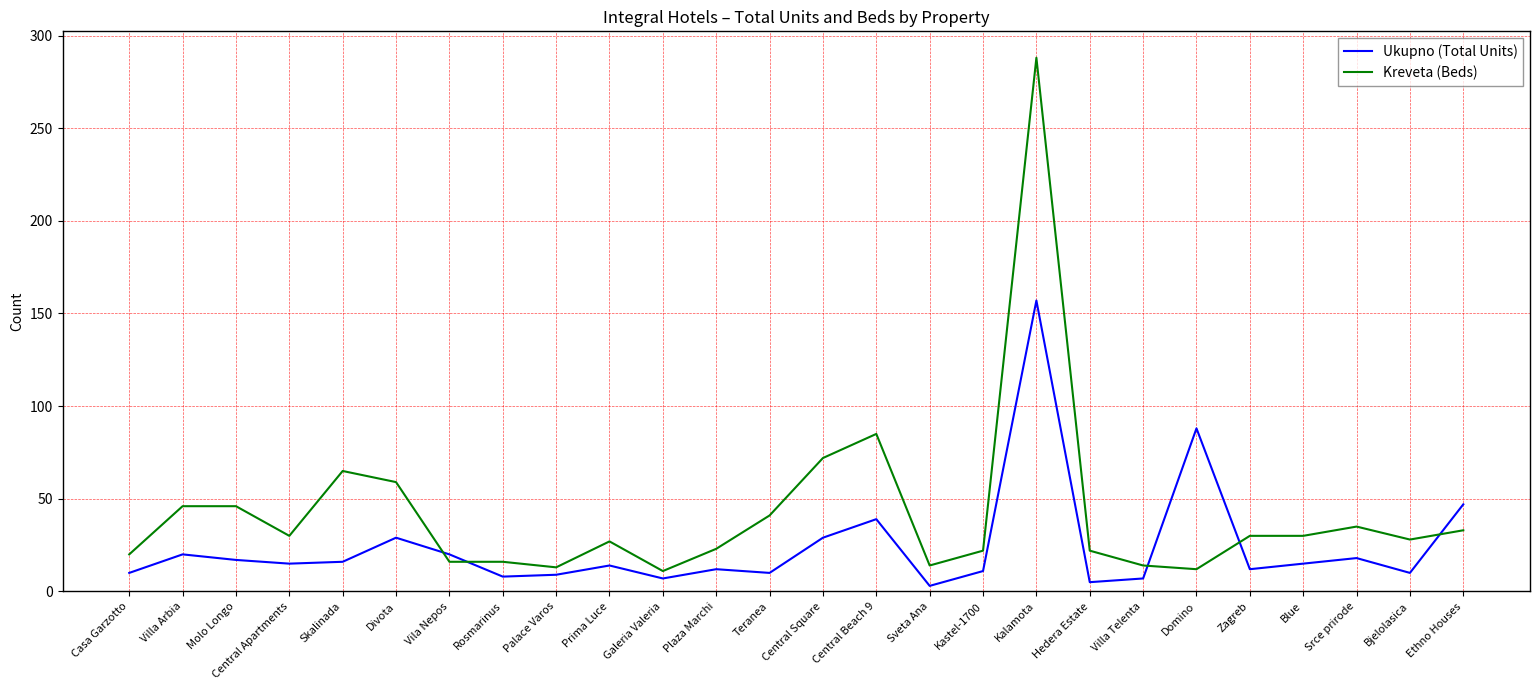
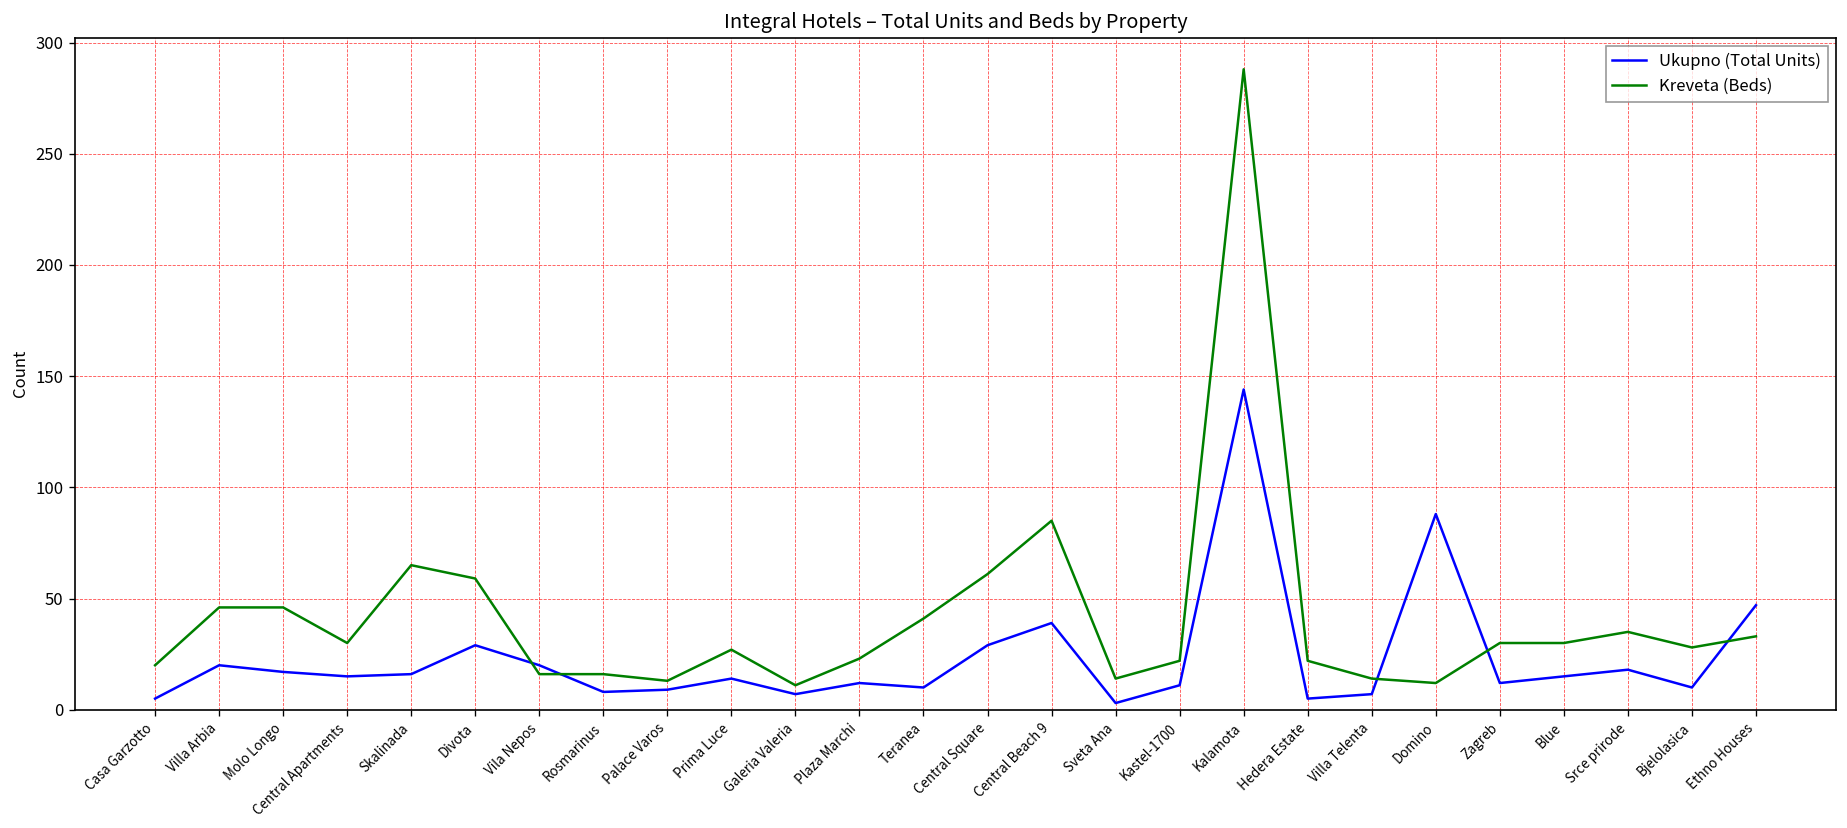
  {
    "Ukupno (Total Units)": {
-     "Casa Garzotto": 10,
+     "Casa Garzotto": 5,
      "Villa Arbia": 20,
      "Molo Longo": 17,
      "Central Apartments": 15,
      "Skalinada": 16,
      "Divota": 29,
      "Vila Nepos": 20,
      "Rosmarinus": 8,
      "Palace Varos": 9,
      "Prima Luce": 14,
      "Galeria Valeria": 7,
      "Plaza Marchi": 12,
      "Teranea": 10,
      "Central Square": 29,
      "Central Beach 9": 39,
      "Sveta Ana": 3,
      "Kastel-1700": 11,
-     "Kalamota": 157,
+     "Kalamota": 144,
      "Hedera Estate": 5,
      "Villa Telenta": 7,
      "Domino": 88,
      "Zagreb": 12,
      "Blue": 15,
      "Srce prirode": 18,
      "Bjelolasica": 10,
      "Ethno Houses": 47
    },
    "Kreveta (Beds)": {
      "Casa Garzotto": 20,
      "Villa Arbia": 46,
      "Molo Longo": 46,
      "Central Apartments": 30,
      "Skalinada": 65,
      "Divota": 59,
      "Vila Nepos": 16,
      "Rosmarinus": 16,
      "Palace Varos": 13,
      "Prima Luce": 27,
      "Galeria Valeria": 11,
      "Plaza Marchi": 23,
      "Teranea": 41,
-     "Central Square": 72,
+     "Central Square": 61,
      "Central Beach 9": 85,
      "Sveta Ana": 14,
      "Kastel-1700": 22,
      "Kalamota": 288,
      "Hedera Estate": 22,
      "Villa Telenta": 14,
      "Domino": 12,
      "Zagreb": 30,
      "Blue": 30,
      "Srce prirode": 35,
      "Bjelolasica": 28,
      "Ethno Houses": 33
    }
  }
